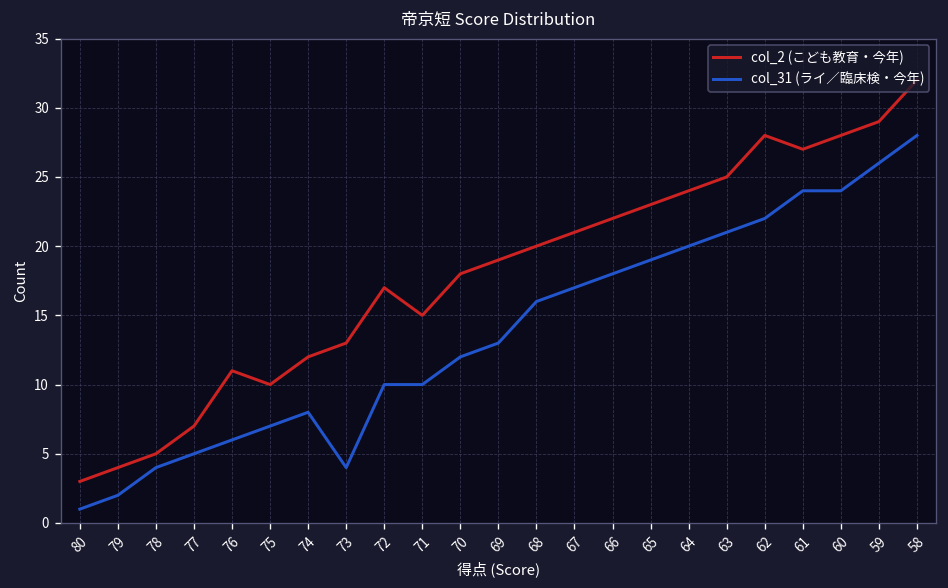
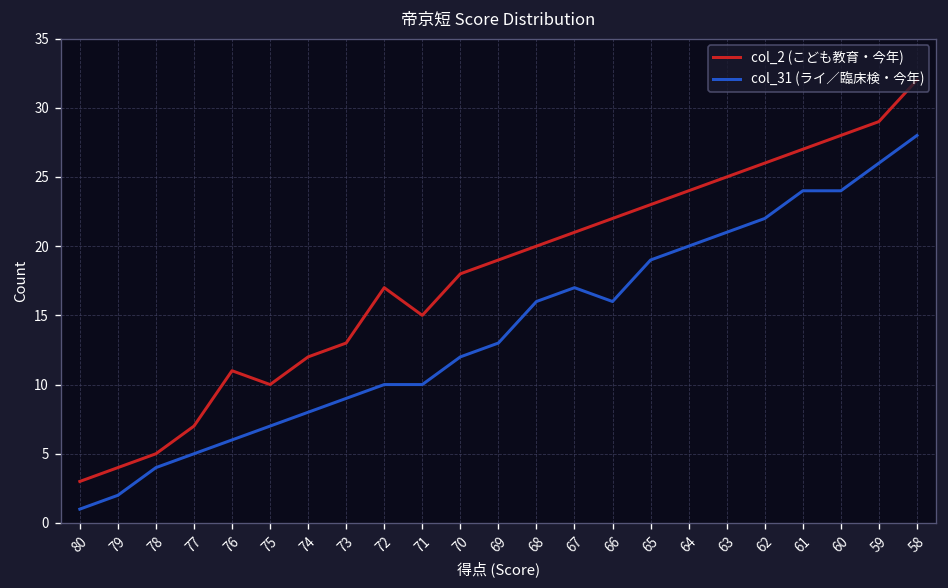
  {
    "col_2 (こども教育・今年)": {
      "80": 3,
      "79": 4,
      "78": 5,
      "77": 7,
      "76": 11,
      "75": 10,
      "74": 12,
      "73": 13,
      "72": 17,
      "71": 15,
      "70": 18,
      "69": 19,
      "68": 20,
      "67": 21,
      "66": 22,
      "65": 23,
      "64": 24,
      "63": 25,
-     "62": 28,
+     "62": 26,
      "61": 27,
      "60": 28,
      "59": 29
    },
    "col_31 (ライ／臨床検・今年)": {
      "80": 1,
      "79": 2,
      "78": 4,
      "77": 5,
      "76": 6,
      "75": 7,
      "74": 8,
-     "73": 4,
+     "73": 9,
      "72": 10,
      "71": 10,
      "70": 12,
      "69": 13,
      "68": 16,
      "67": 17,
-     "66": 18,
+     "66": 16,
      "65": 19,
      "64": 20,
      "63": 21,
      "62": 22,
      "61": 24,
      "60": 24,
      "59": 26,
      "58": 28
    }
  }
